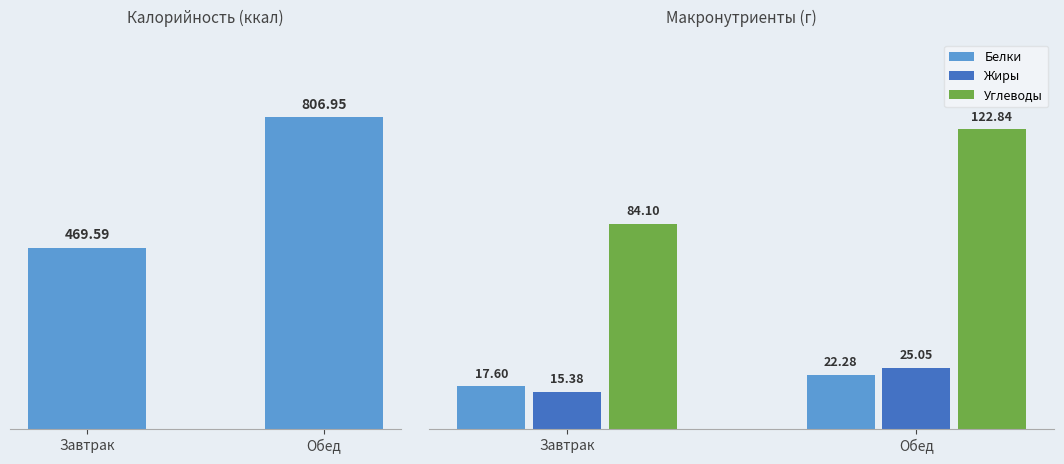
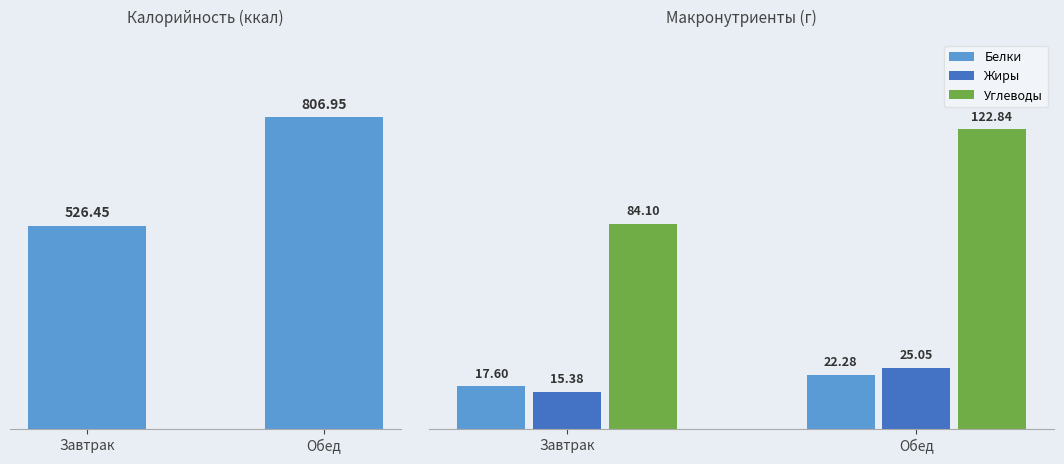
  {
    "Калорийность (ккал)": {
-     "Завтрак": 469.59,
+     "Завтрак": 526.45,
      "Обед": 806.95
    },
    "Макронутриенты (г)": {
      "Углеводы": {
        "Завтрак": 84.10,
        "Обед": 122.84
      }
    }
  }
